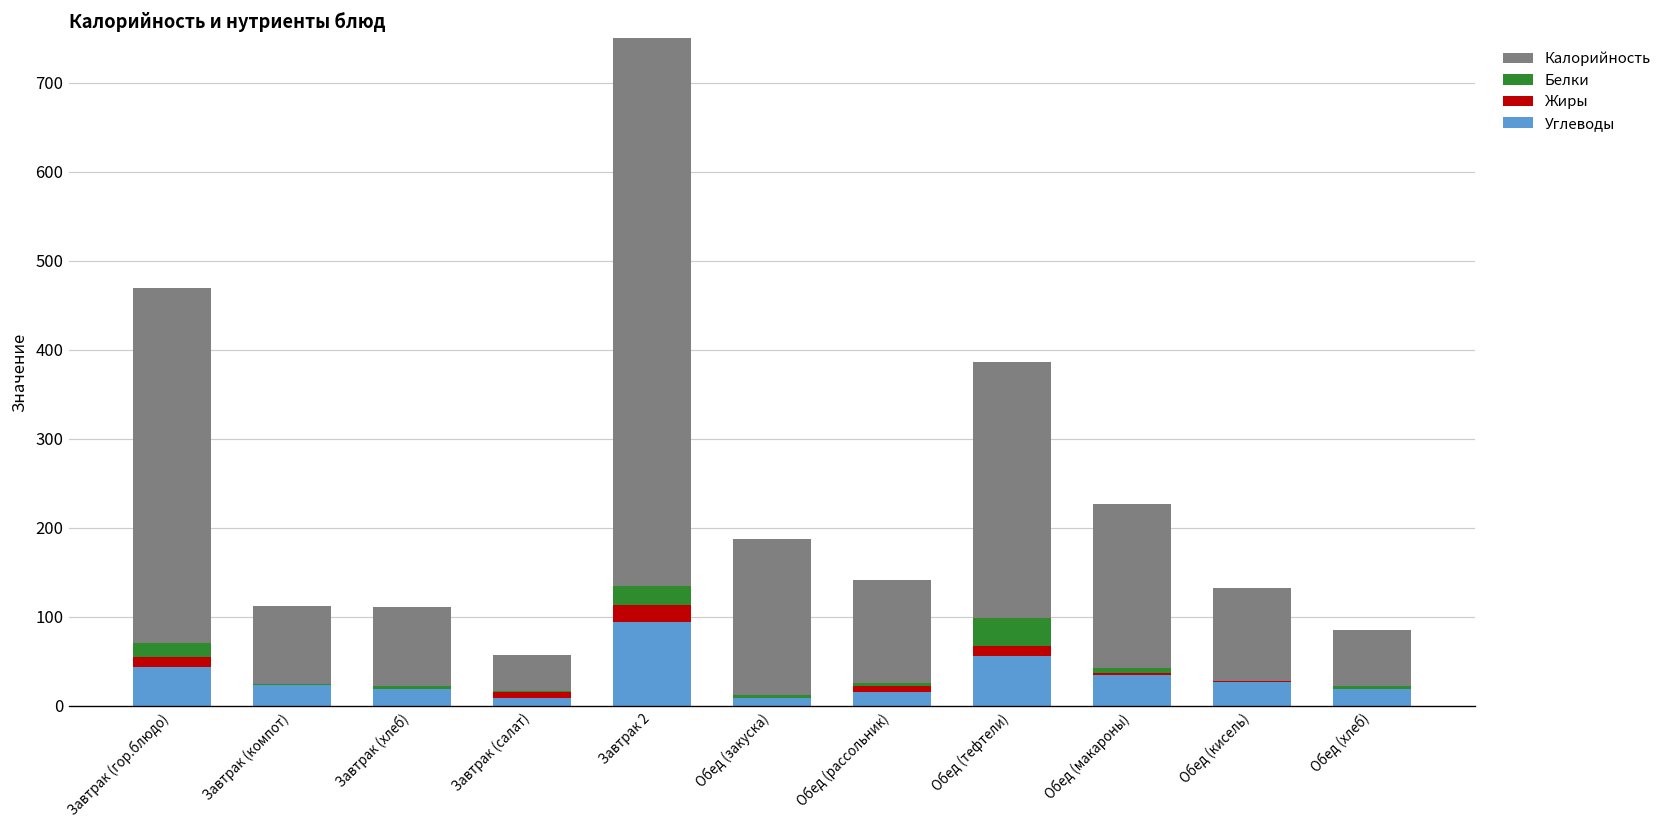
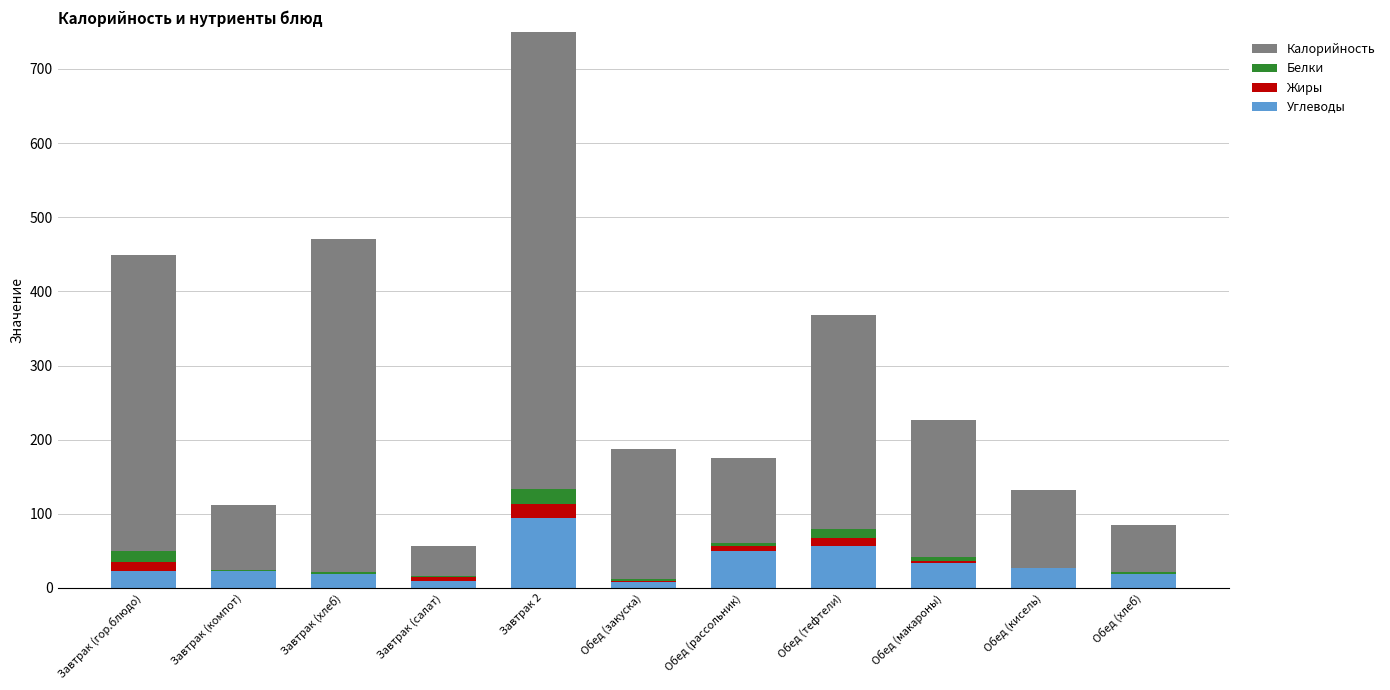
  {
    "Углеводы": {
-     "Завтрак (гор.блюдо)": 40,
+     "Завтрак (гор.блюдо)": 20,
      "Завтрак (компот)": 20,
      "Завтрак (хлеб)": 20,
      "Завтрак (салат)": 10,
      "Завтрак 2": 90,
      "Обед (закуска)": 10,
-     "Обед (рассольник)": 20,
+     "Обед (рассольник)": 50,
      "Обед (тефтели)": 60,
      "Обед (макароны)": 30,
      "Обед (кисель)": 30,
      "Обед (хлеб)": 20
    },
    "Жиры": {
      "Завтрак (гор.блюдо)": 10,
      "Завтрак (компот)": 0,
      "Завтрак (хлеб)": 0,
      "Завтрак (салат)": 10,
      "Завтрак 2": 20,
      "Обед (рассольник)": 10,
      "Обед (тефтели)": 10
    },
    "Белки": {
      "Завтрак (гор.блюдо)": 20,
      "Завтрак 2": 20,
      "Обед (рассольник)": 0,
-     "Обед (тефтели)": 30,
+     "Обед (тефтели)": 10,
      "Обед (макароны)": 10,
      "Обед (кисель)": 0
    },
    "Калорийность": {
      "Завтрак (гор.блюдо)": 400,
      "Завтрак (компот)": 90,
-     "Завтрак (хлеб)": 90,
+     "Завтрак (хлеб)": 450,
      "Завтрак (салат)": 40,
      "Обед (закуска)": 180,
      "Обед (рассольник)": 120,
      "Обед (тефтели)": 290,
      "Обед (макароны)": 180,
      "Обед (кисель)": 110,
      "Обед (хлеб)": 60
    }
  }
